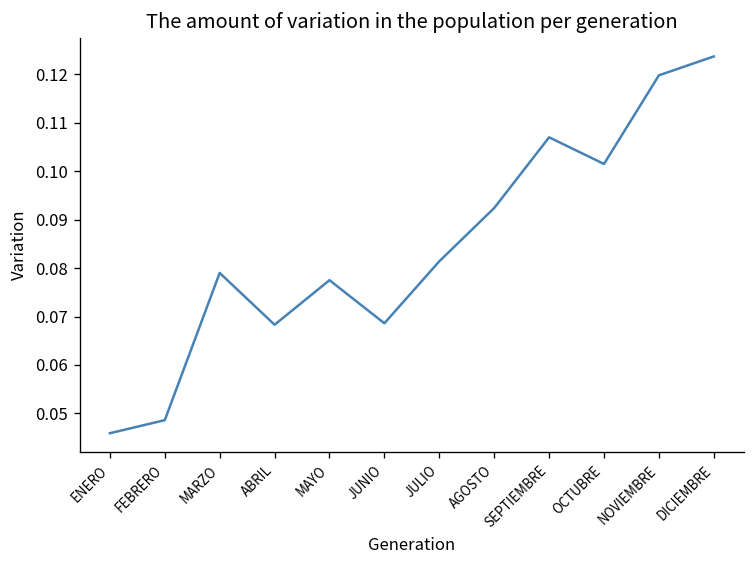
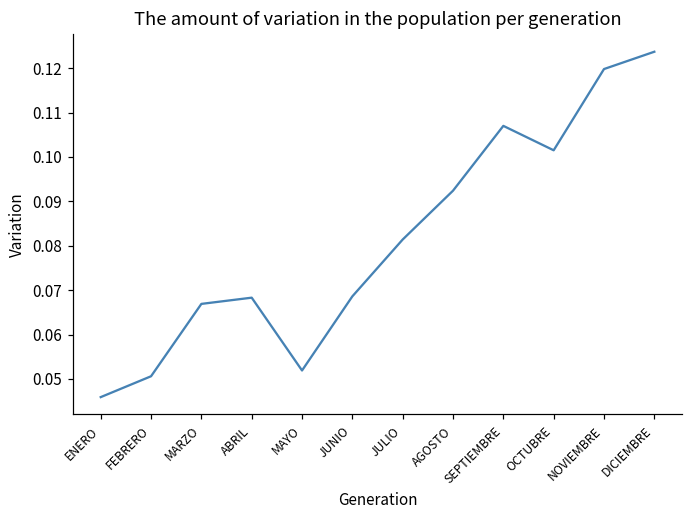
  {
    "ENERO": 0.046,
-   "FEBRERO": 0.049,
-   "MARZO": 0.079,
+   "FEBRERO": 0.051,
+   "MARZO": 0.067,
    "ABRIL": 0.068,
-   "MAYO": 0.078,
+   "MAYO": 0.052,
    "JUNIO": 0.069,
    "JULIO": 0.081,
    "AGOSTO": 0.092,
    "SEPTIEMBRE": 0.107,
    "OCTUBRE": 0.102,
    "NOVIEMBRE": 0.120,
    "DICIEMBRE": 0.124
  }
